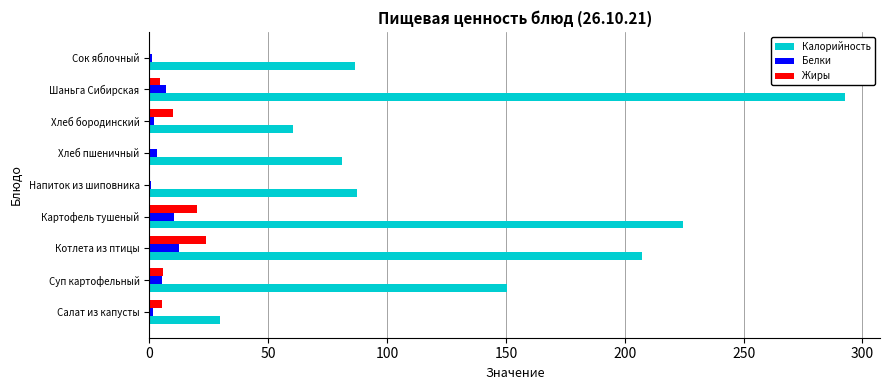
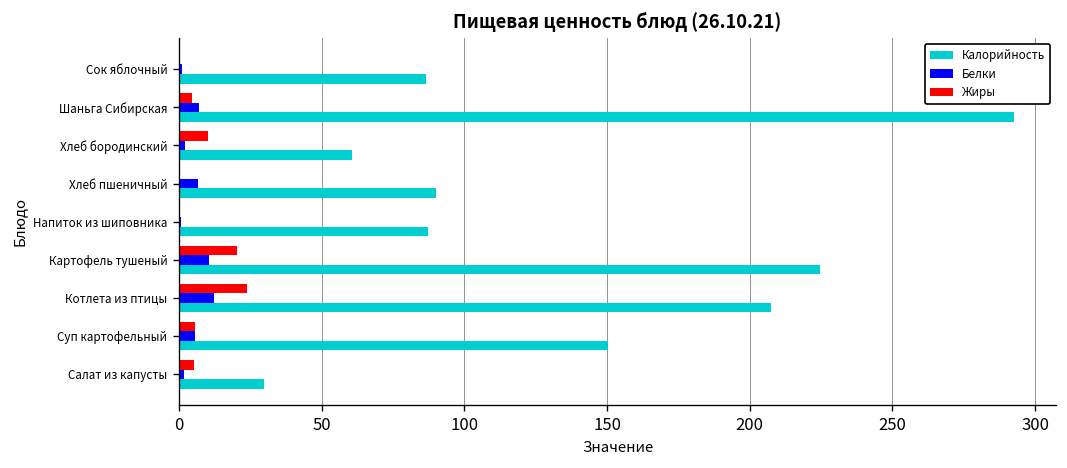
  {
    "Калорийность": {
      "Сок яблочный": 87,
      "Шаньга Сибирская": 293,
      "Хлеб бородинский": 61,
-     "Хлеб пшеничный": 81,
+     "Хлеб пшеничный": 90,
      "Напиток из шиповника": 87,
      "Картофель тушеный": 225,
      "Котлета из птицы": 207,
      "Суп картофельный": 150,
      "Салат из капусты": 30
    },
    "Белки": {
      "Шаньга Сибирская": 7,
      "Хлеб бородинский": 2,
-     "Хлеб пшеничный": 3,
+     "Хлеб пшеничный": 6,
      "Картофель тушеный": 11,
      "Котлета из птицы": 12,
      "Суп картофельный": 6,
      "Салат из капусты": 2
    },
    "Жиры": {
      "Шаньга Сибирская": 5,
      "Хлеб бородинский": 10,
      "Напиток из шиповника": 0,
      "Картофель тушеный": 20,
      "Котлета из птицы": 24,
      "Суп картофельный": 6,
      "Салат из капусты": 5
    }
  }
